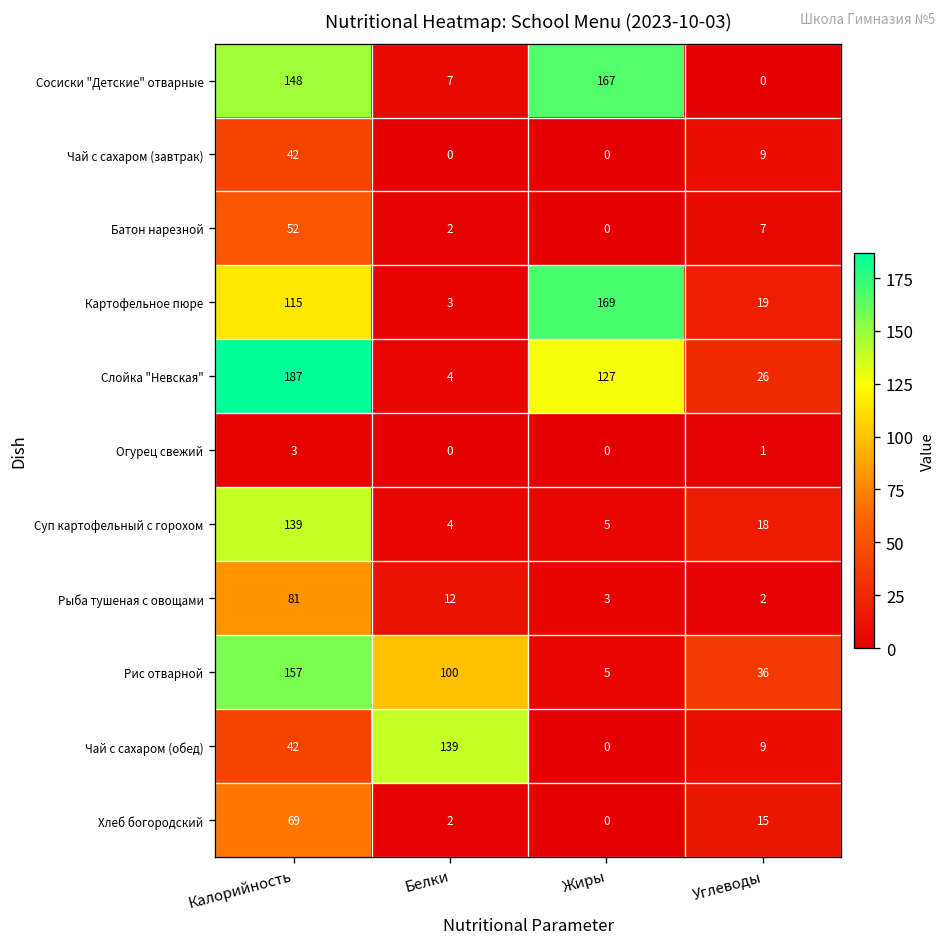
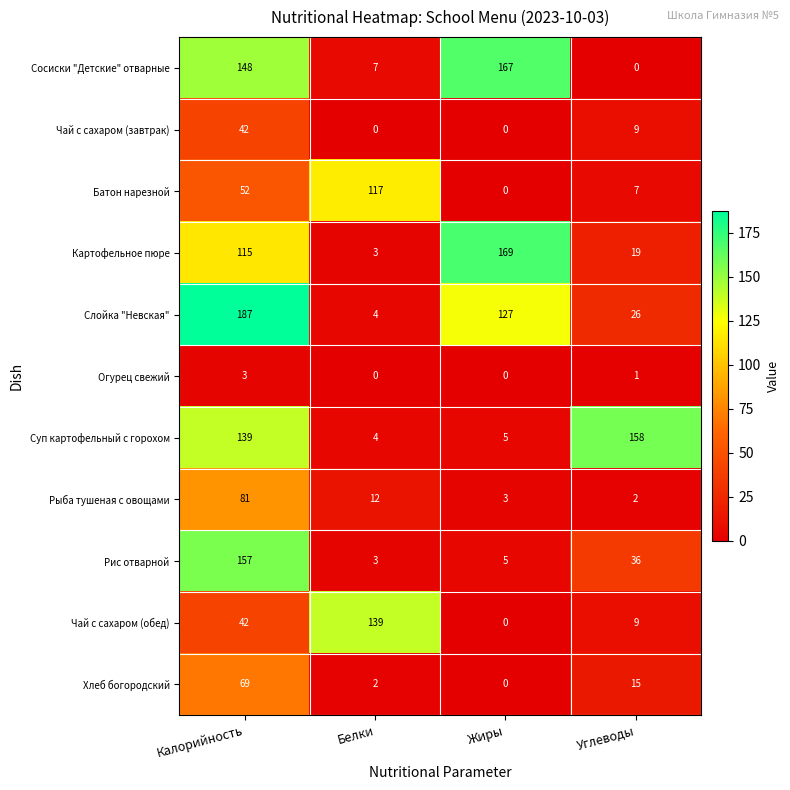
  {
    "Сосиски \"Детские\" отварные": {
      "Калорийность": 148,
      "Белки": 7,
      "Жиры": 167,
      "Углеводы": 0
    },
    "Чай с сахаром (завтрак)": {
      "Калорийность": 42,
      "Белки": 0,
      "Жиры": 0,
      "Углеводы": 9
    },
    "Батон нарезной": {
      "Калорийность": 52,
-     "Белки": 2,
+     "Белки": 117,
      "Жиры": 0,
      "Углеводы": 7
    },
    "Картофельное пюре": {
      "Калорийность": 115,
      "Белки": 3,
      "Жиры": 169,
      "Углеводы": 19
    },
    "Слойка \"Невская\"": {
      "Калорийность": 187,
      "Белки": 4,
      "Жиры": 127,
      "Углеводы": 26
    },
    "Огурец свежий": {
      "Калорийность": 3,
      "Белки": 0,
      "Жиры": 0,
      "Углеводы": 1
    },
    "Суп картофельный с горохом": {
      "Калорийность": 139,
      "Белки": 4,
      "Жиры": 5,
-     "Углеводы": 18
+     "Углеводы": 158
    },
    "Рыба тушеная с овощами": {
      "Калорийность": 81,
      "Белки": 12,
      "Жиры": 3,
      "Углеводы": 2
    },
    "Рис отварной": {
      "Калорийность": 157,
-     "Белки": 100,
+     "Белки": 3,
      "Жиры": 5,
      "Углеводы": 36
    },
    "Чай с сахаром (обед)": {
      "Калорийность": 42,
      "Белки": 139,
      "Жиры": 0,
      "Углеводы": 9
    },
    "Хлеб богородский": {
      "Калорийность": 69,
      "Белки": 2,
      "Жиры": 0,
      "Углеводы": 15
    }
  }
